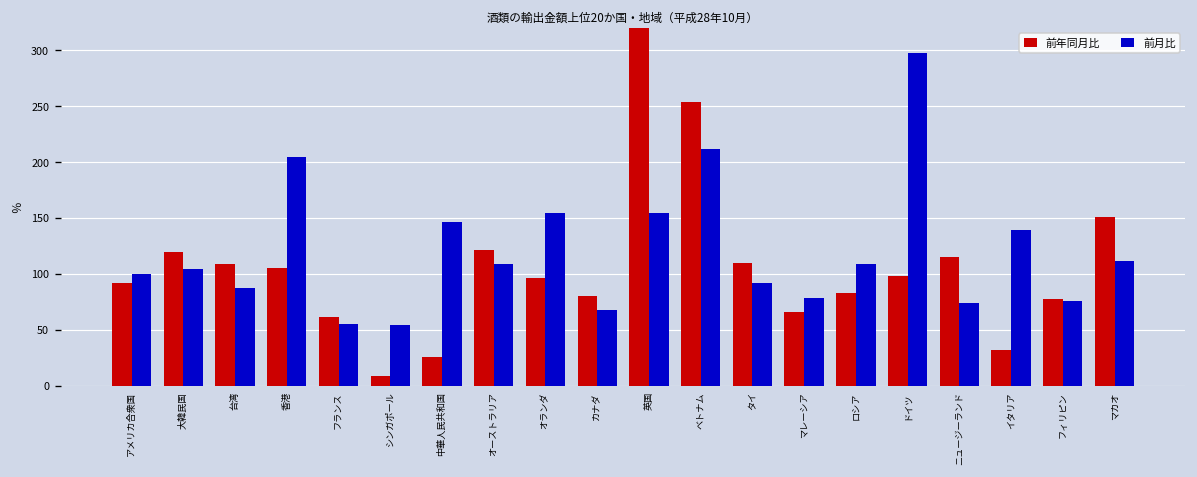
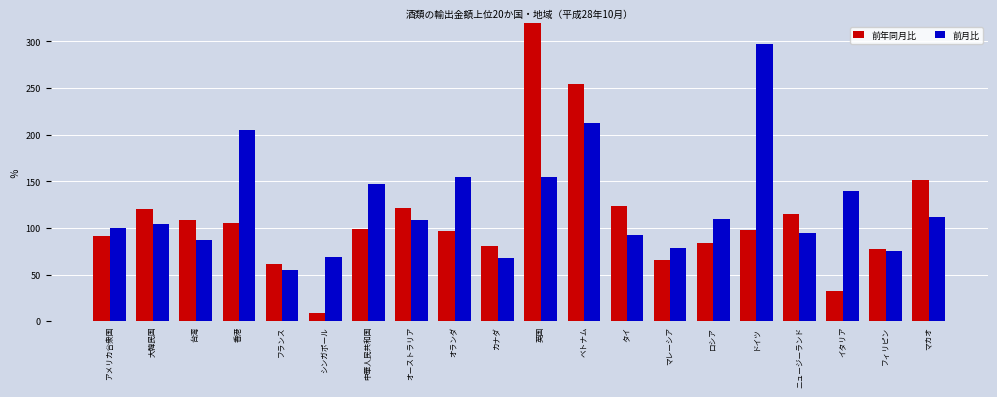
  {
    "前年同月比": {
      "アメリカ合衆国": 90,
      "大韓民国": 120,
      "台湾": 110,
      "香港": 110,
      "フランス": 60,
      "シンガポール": 10,
-     "中華人民共和国": 30,
+     "中華人民共和国": 100,
      "オーストラリア": 120,
      "オランダ": 100,
      "カナダ": 80,
      "ベトナム": 250,
-     "タイ": 110,
+     "タイ": 120,
      "マレーシア": 70,
      "ロシア": 80,
      "ドイツ": 100,
      "ニュージーランド": 120,
      "イタリア": 30,
      "フィリピン": 80,
      "マカオ": 150
    },
    "前月比": {
      "アメリカ合衆国": 100,
      "大韓民国": 100,
      "台湾": 90,
      "香港": 200,
      "フランス": 60,
-     "シンガポール": 50,
+     "シンガポール": 70,
      "中華人民共和国": 150,
      "オーストラリア": 110,
      "オランダ": 150,
      "カナダ": 70,
      "英国": 150,
      "ベトナム": 210,
      "タイ": 90,
      "マレーシア": 80,
      "ロシア": 110,
      "ドイツ": 300,
-     "ニュージーランド": 70,
+     "ニュージーランド": 90,
      "イタリア": 140,
      "フィリピン": 80,
      "マカオ": 110
    }
  }
